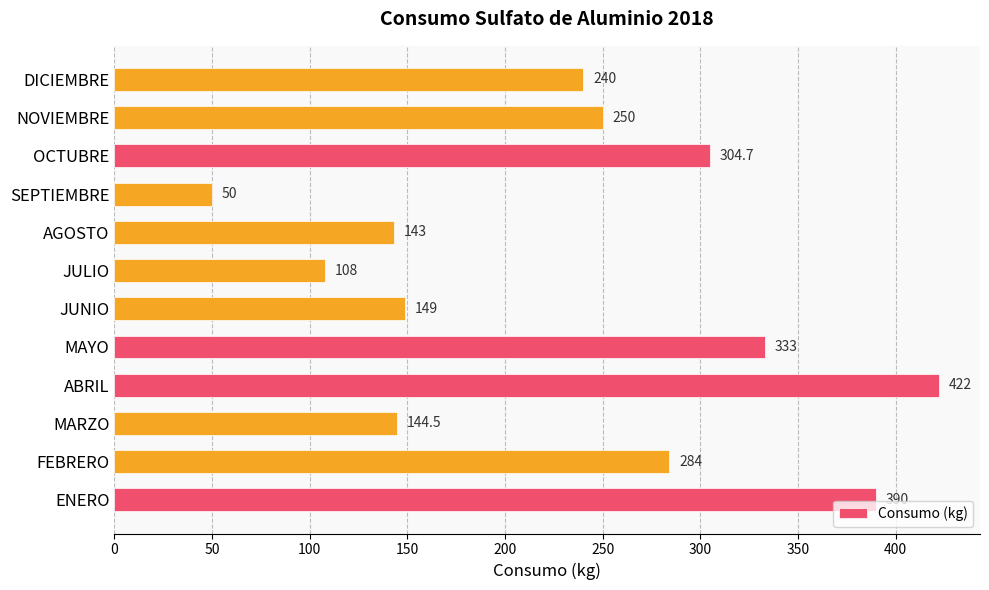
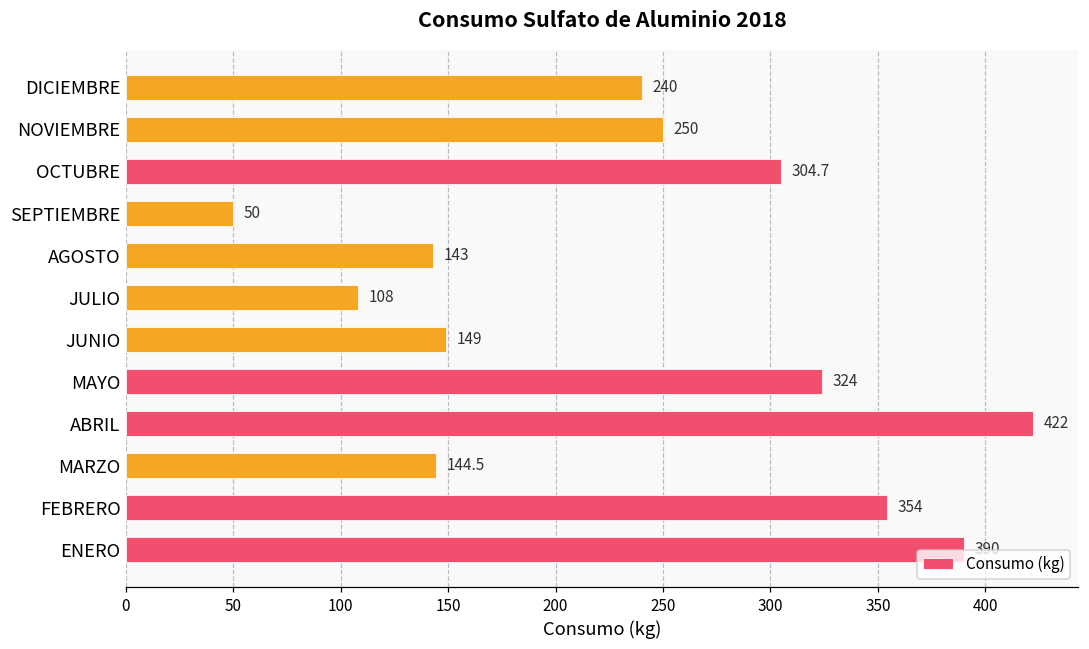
  {
    "DICIEMBRE": 240,
    "NOVIEMBRE": 250,
    "OCTUBRE": 304.7,
    "SEPTIEMBRE": 50,
    "AGOSTO": 143,
    "JULIO": 108,
    "JUNIO": 149,
-   "MAYO": 333,
+   "MAYO": 324,
    "ABRIL": 422,
    "MARZO": 144.5,
-   "FEBRERO": 284
+   "FEBRERO": 354
  }
